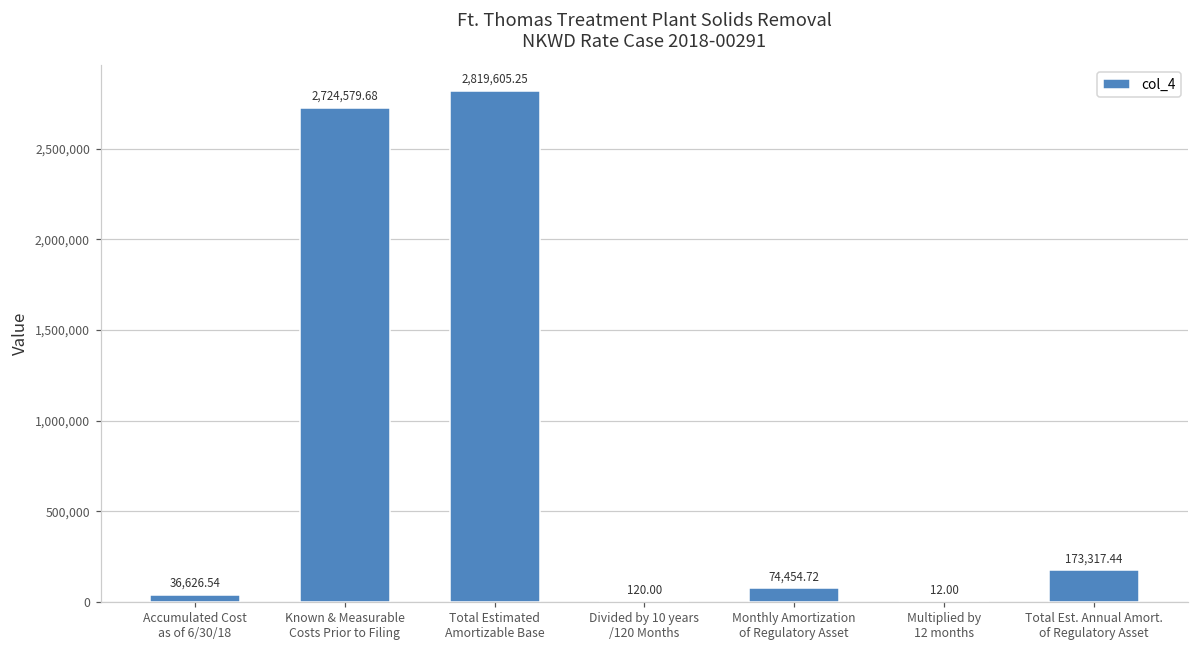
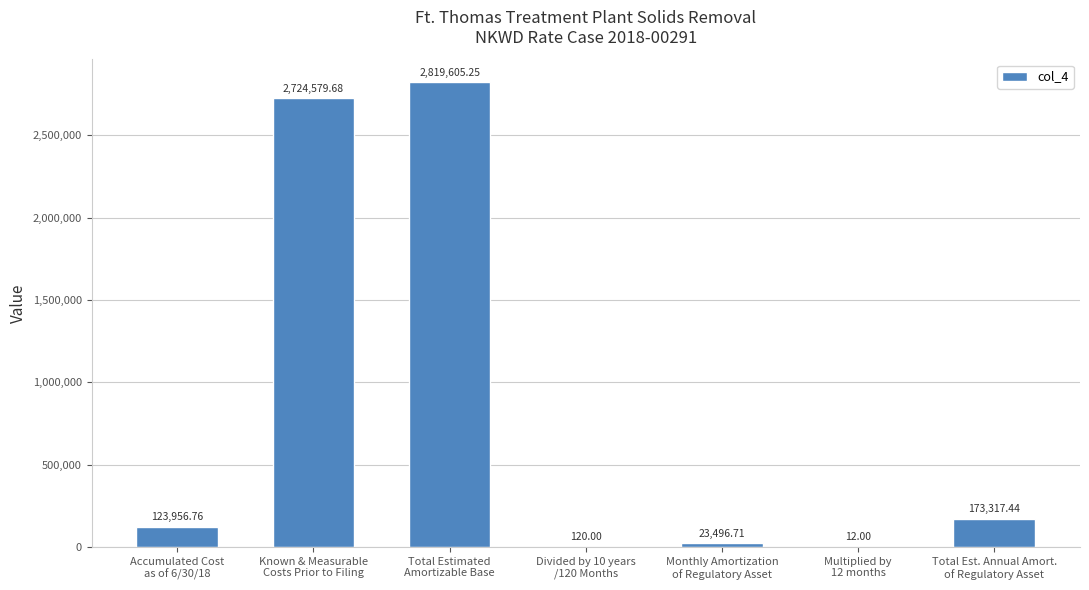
  {
-   "Accumulated Cost as of 6/30/18": "36,626.54",
+   "Accumulated Cost as of 6/30/18": "123,956.76",
    "Known & Measurable Costs Prior to Filing": "2,724,579.68",
    "Total Estimated Amortizable Base": "2,819,605.25",
    "Divided by 10 years /120 Months": "120.00",
-   "Monthly Amortization of Regulatory Asset": "74,454.72",
+   "Monthly Amortization of Regulatory Asset": "23,496.71",
    "Multiplied by 12 months": "12.00",
    "Total Est. Annual Amort. of Regulatory Asset": "173,317.44"
  }
